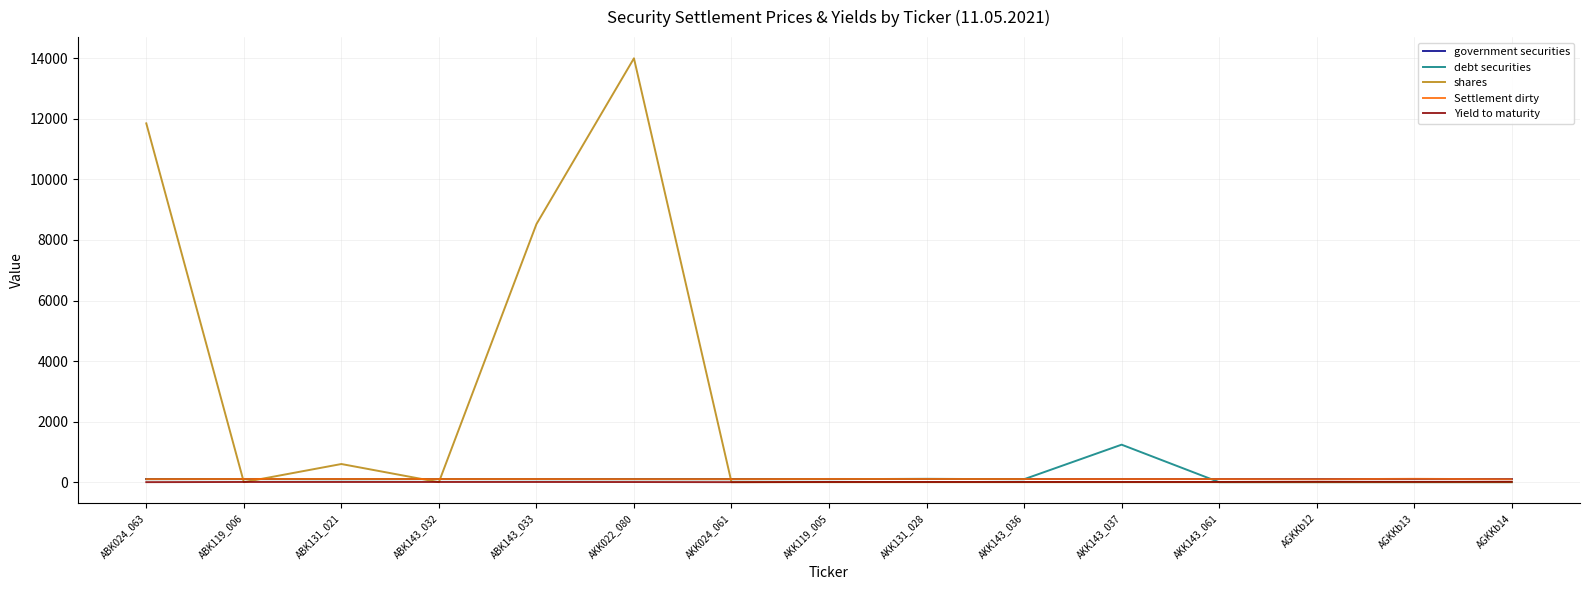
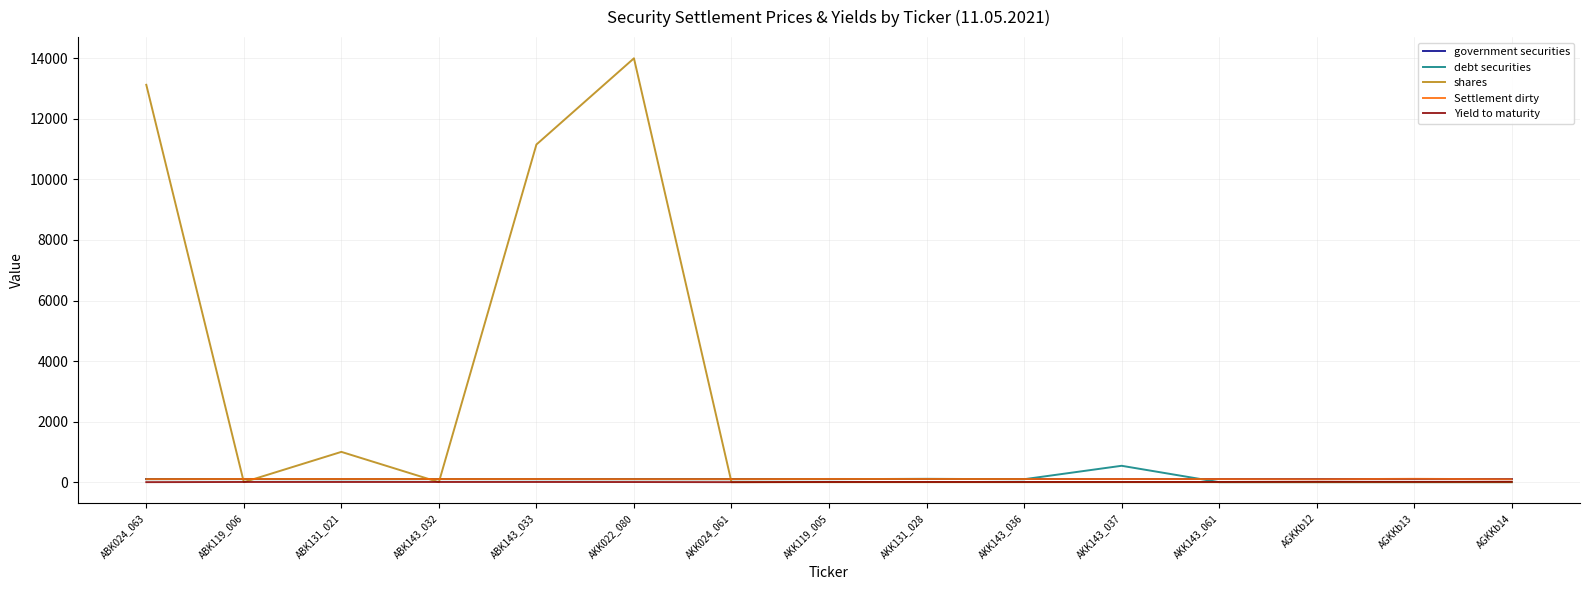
  {
    "Settlement dirty": {
      "AKK143_037": 100,
      "AKK143_061": 100,
      "AGKKb12": 100,
      "AGKKb13": 100,
      "AGKKb14": 100
    },
    "debt securities": {
-     "AKK143_037": 1200
+     "AKK143_037": 500
    },
    "shares": {
-     "ABK024_063": 11900,
-     "ABK131_021": 600,
-     "ABK143_033": 8500,
+     "ABK024_063": 13100,
+     "ABK131_021": 1000,
+     "ABK143_033": 11200,
      "AKK022_080": 14000
    },
    "Yield to maturity": {
      "ABK024_063": 0,
      "ABK131_021": 0,
      "ABK143_033": 0,
      "AKK022_080": 0
    }
  }
